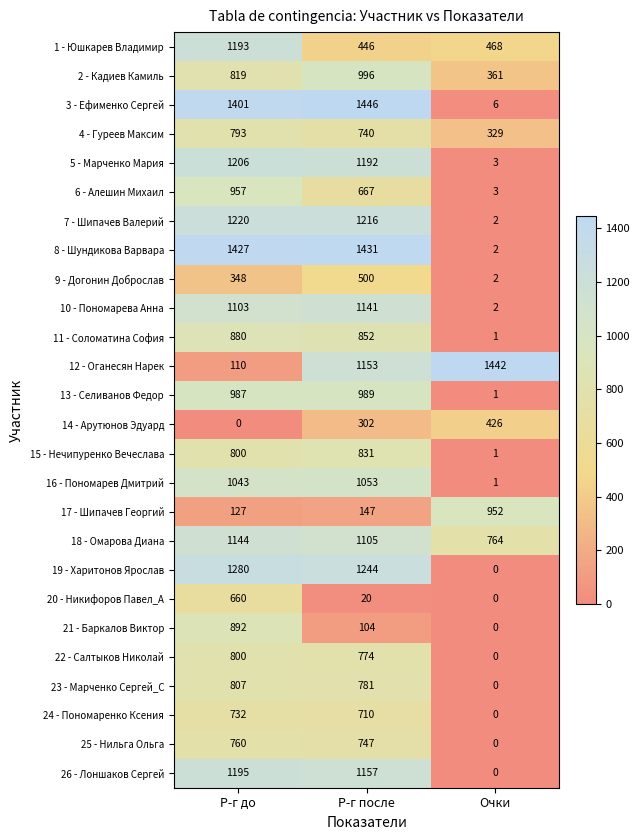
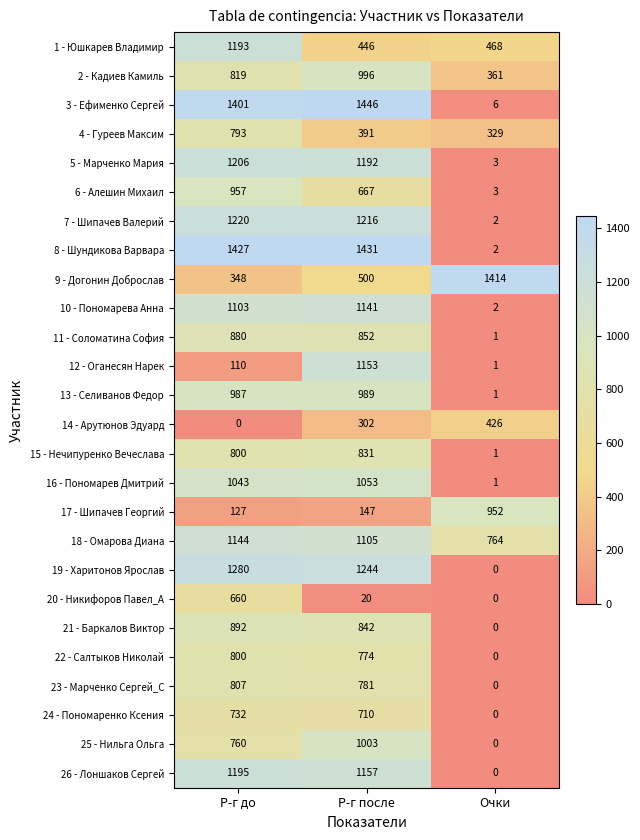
  {
    "1 - Юшкарев Владимир": {
      "Р-г до": 1193,
      "Р-г после": 446,
      "Очки": 468
    },
    "2 - Кадиев Камиль": {
      "Р-г до": 819,
      "Р-г после": 996,
      "Очки": 361
    },
    "3 - Ефименко Сергей": {
      "Р-г до": 1401,
      "Р-г после": 1446,
      "Очки": 6
    },
    "4 - Гуреев Максим": {
      "Р-г до": 793,
-     "Р-г после": 740,
+     "Р-г после": 391,
      "Очки": 329
    },
    "5 - Марченко Мария": {
      "Р-г до": 1206,
      "Р-г после": 1192,
      "Очки": 3
    },
    "6 - Алешин Михаил": {
      "Р-г до": 957,
      "Р-г после": 667,
      "Очки": 3
    },
    "7 - Шипачев Валерий": {
      "Р-г до": 1220,
      "Р-г после": 1216,
      "Очки": 2
    },
    "8 - Шундикова Варвара": {
      "Р-г до": 1427,
      "Р-г после": 1431,
      "Очки": 2
    },
    "9 - Догонин Доброслав": {
      "Р-г до": 348,
      "Р-г после": 500,
-     "Очки": 2
+     "Очки": 1414
    },
    "10 - Пономарева Анна": {
      "Р-г до": 1103,
      "Р-г после": 1141,
      "Очки": 2
    },
    "11 - Соломатина София": {
      "Р-г до": 880,
      "Р-г после": 852,
      "Очки": 1
    },
    "12 - Оганесян Нарек": {
      "Р-г до": 110,
      "Р-г после": 1153,
-     "Очки": 1442
+     "Очки": 1
    },
    "13 - Селиванов Федор": {
      "Р-г до": 987,
      "Р-г после": 989,
      "Очки": 1
    },
    "14 - Арутюнов Эдуард": {
      "Р-г до": 0,
      "Р-г после": 302,
      "Очки": 426
    },
    "15 - Нечипуренко Вечеслава": {
      "Р-г до": 800,
      "Р-г после": 831,
      "Очки": 1
    },
    "16 - Пономарев Дмитрий": {
      "Р-г до": 1043,
      "Р-г после": 1053,
      "Очки": 1
    },
    "17 - Шипачев Георгий": {
      "Р-г до": 127,
      "Р-г после": 147,
      "Очки": 952
    },
    "18 - Омарова Диана": {
      "Р-г до": 1144,
      "Р-г после": 1105,
      "Очки": 764
    },
    "19 - Харитонов Ярослав": {
      "Р-г до": 1280,
      "Р-г после": 1244,
      "Очки": 0
    },
    "20 - Никифоров Павел_А": {
      "Р-г до": 660,
      "Р-г после": 20,
      "Очки": 0
    },
    "21 - Баркалов Виктор": {
      "Р-г до": 892,
-     "Р-г после": 104,
+     "Р-г после": 842,
      "Очки": 0
    },
    "22 - Салтыков Николай": {
      "Р-г до": 800,
      "Р-г после": 774,
      "Очки": 0
    },
    "23 - Марченко Сергей_С": {
      "Р-г до": 807,
      "Р-г после": 781,
      "Очки": 0
    },
    "24 - Пономаренко Ксения": {
      "Р-г до": 732,
      "Р-г после": 710,
      "Очки": 0
    },
    "25 - Нильга Ольга": {
      "Р-г до": 760,
-     "Р-г после": 747,
+     "Р-г после": 1003,
      "Очки": 0
    },
    "26 - Лоншаков Сергей": {
      "Р-г до": 1195,
      "Р-г после": 1157,
      "Очки": 0
    }
  }
